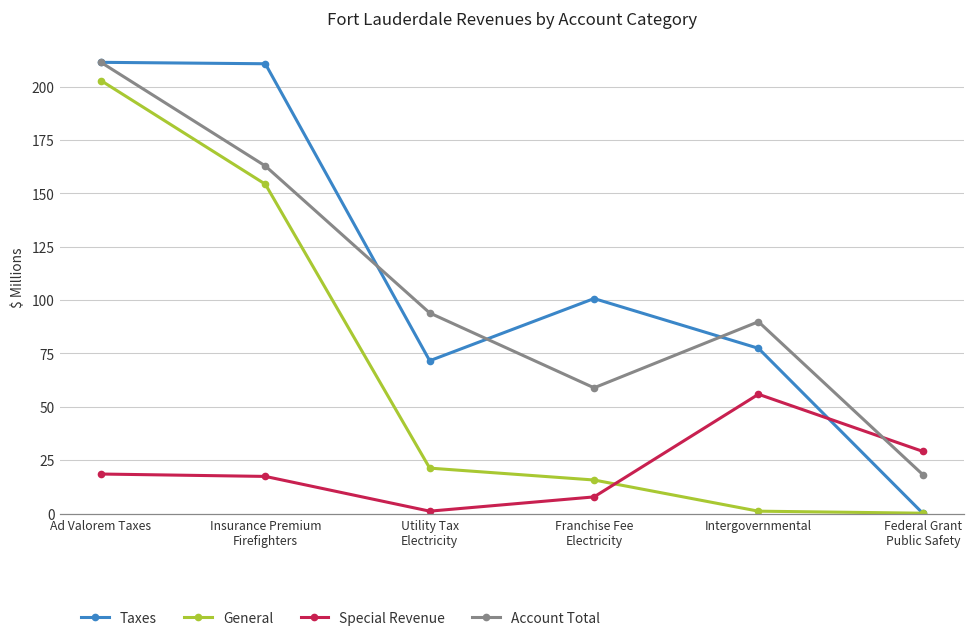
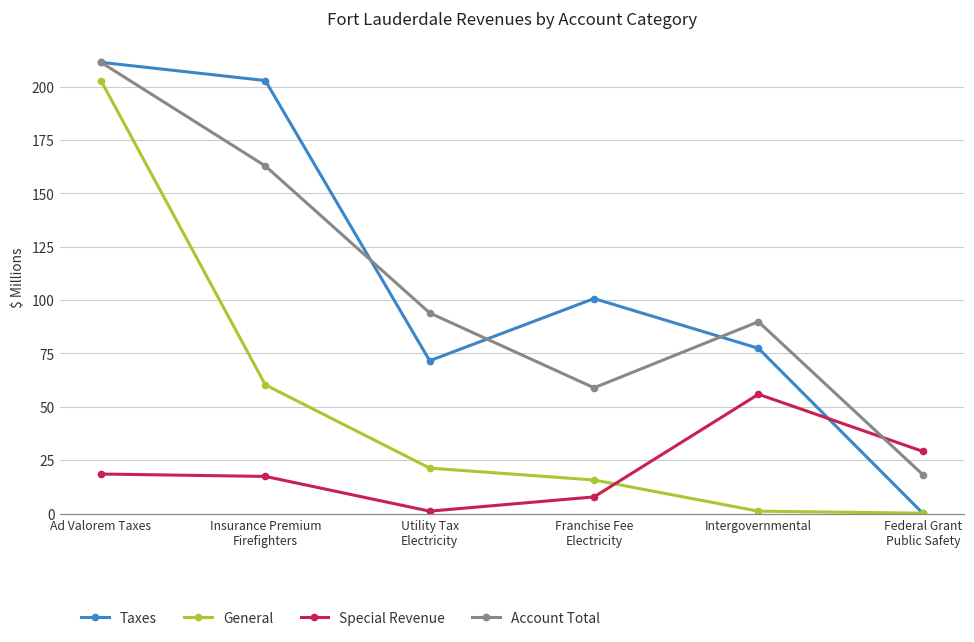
  {
    "Taxes": {
-     "Insurance Premium Firefighters": 211,
+     "Insurance Premium Firefighters": 203,
      "Utility Tax Electricity": 72,
      "Franchise Fee Electricity": 101,
      "Intergovernmental": 77
    },
    "General": {
      "Ad Valorem Taxes": 203,
-     "Insurance Premium Firefighters": 154,
+     "Insurance Premium Firefighters": 60,
      "Utility Tax Electricity": 21,
      "Franchise Fee Electricity": 16,
      "Intergovernmental": 1
    },
    "Special Revenue": {
      "Ad Valorem Taxes": 19,
      "Insurance Premium Firefighters": 17,
      "Utility Tax Electricity": 1,
      "Franchise Fee Electricity": 8,
      "Intergovernmental": 56,
      "Federal Grant Public Safety": 29
    },
    "Account Total": {
      "Insurance Premium Firefighters": 163,
      "Utility Tax Electricity": 94,
      "Franchise Fee Electricity": 59,
      "Intergovernmental": 90,
      "Federal Grant Public Safety": 18
    }
  }
